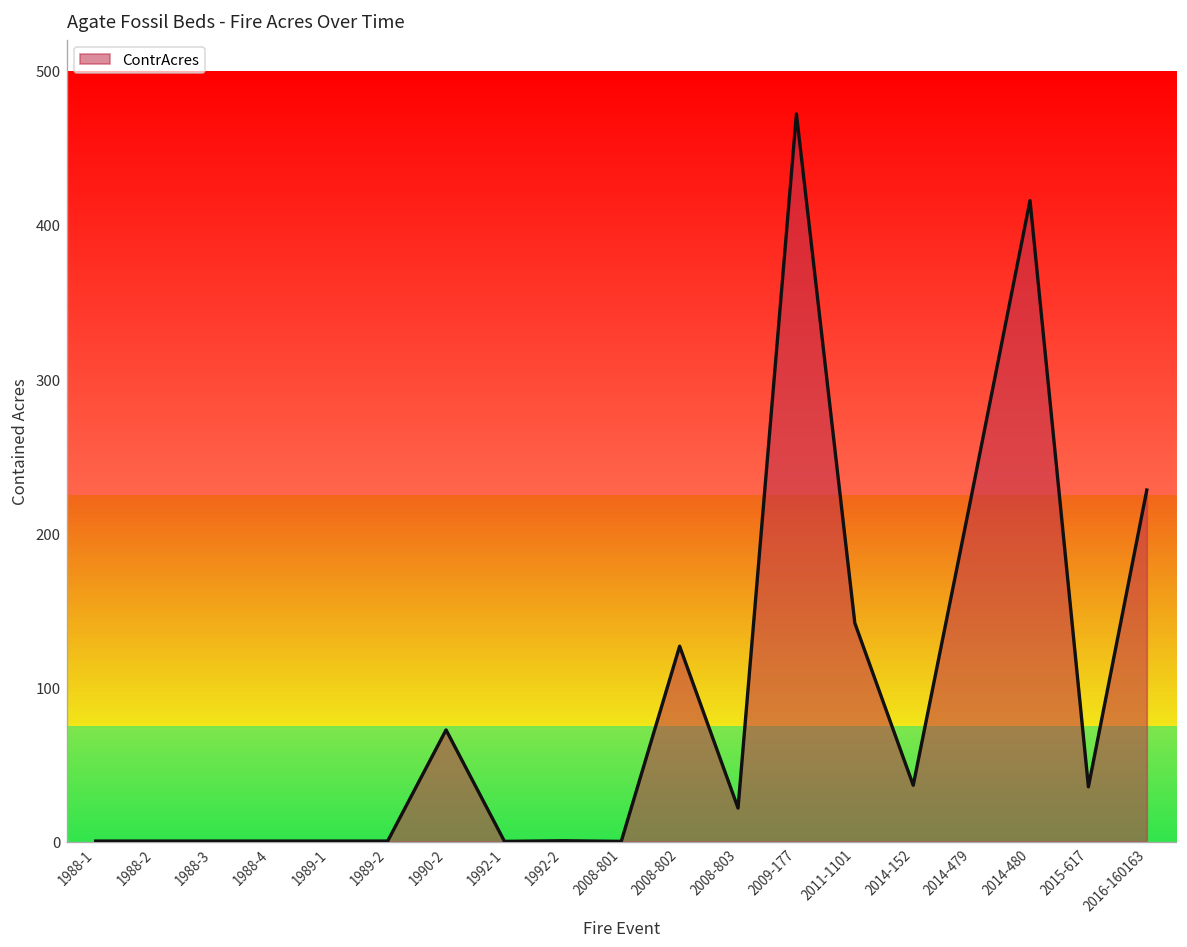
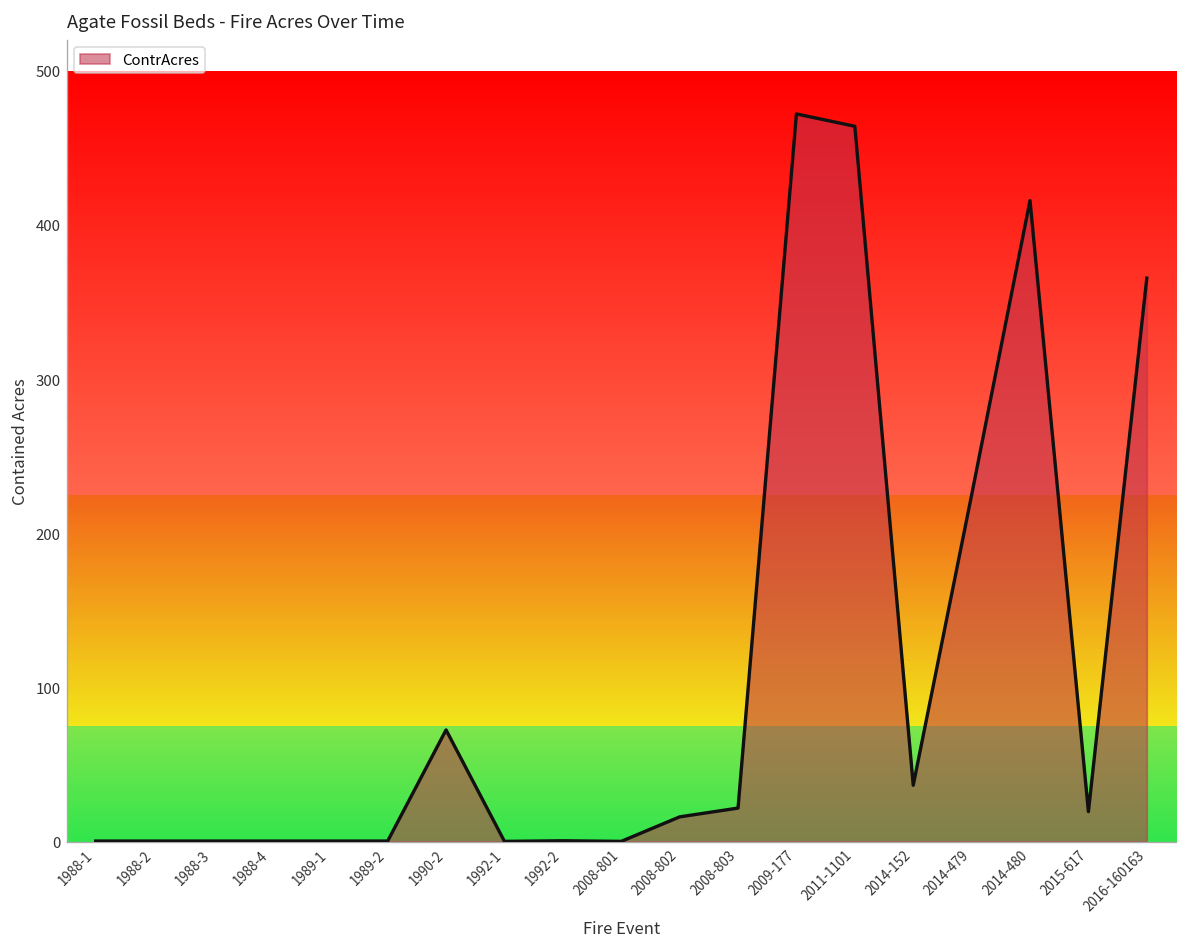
  {
    "1988-1": 0,
    "1988-2": 0,
    "1988-3": 0,
    "1988-4": 0,
    "1989-1": 0,
    "1989-2": 0,
    "1990-2": 72,
    "1992-1": 0,
    "1992-2": 1,
    "2008-801": 0,
-   "2008-802": 127,
+   "2008-802": 16,
    "2008-803": 22,
    "2009-177": 472,
-   "2011-1101": 142,
+   "2011-1101": 464,
    "2014-152": 37,
    "2014-479": 225,
    "2014-480": 416,
-   "2015-617": 36,
-   "2016-160163": 228
+   "2015-617": 19,
+   "2016-160163": 366
  }
